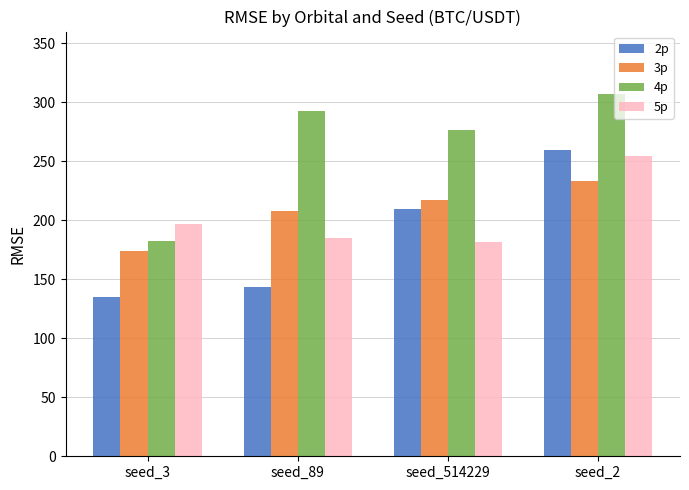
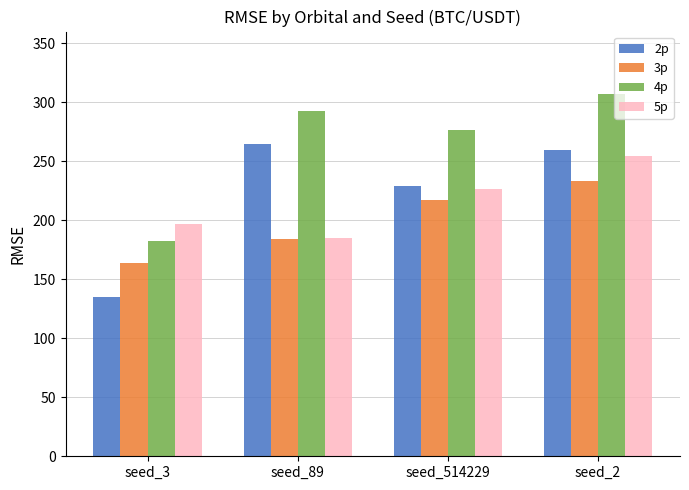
  {
    "2p": {
      "seed_3": 135,
-     "seed_89": 144,
-     "seed_514229": 210,
+     "seed_89": 265,
+     "seed_514229": 229,
      "seed_2": 260
    },
    "3p": {
-     "seed_3": 174,
-     "seed_89": 208,
+     "seed_3": 164,
+     "seed_89": 184,
      "seed_514229": 217,
      "seed_2": 233
    },
    "4p": {
      "seed_3": 183,
      "seed_89": 293,
      "seed_514229": 276,
      "seed_2": 307
    },
    "5p": {
      "seed_3": 197,
      "seed_89": 185,
-     "seed_514229": 181,
+     "seed_514229": 227,
      "seed_2": 255
    }
  }
